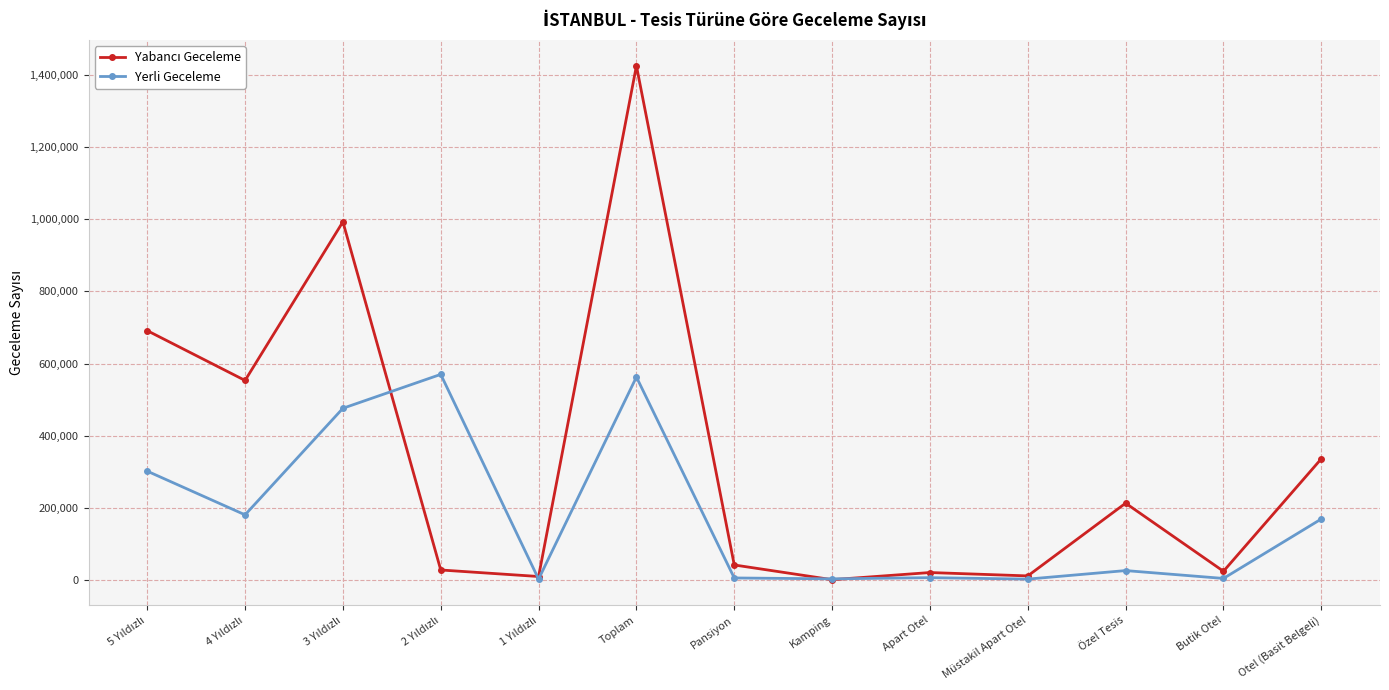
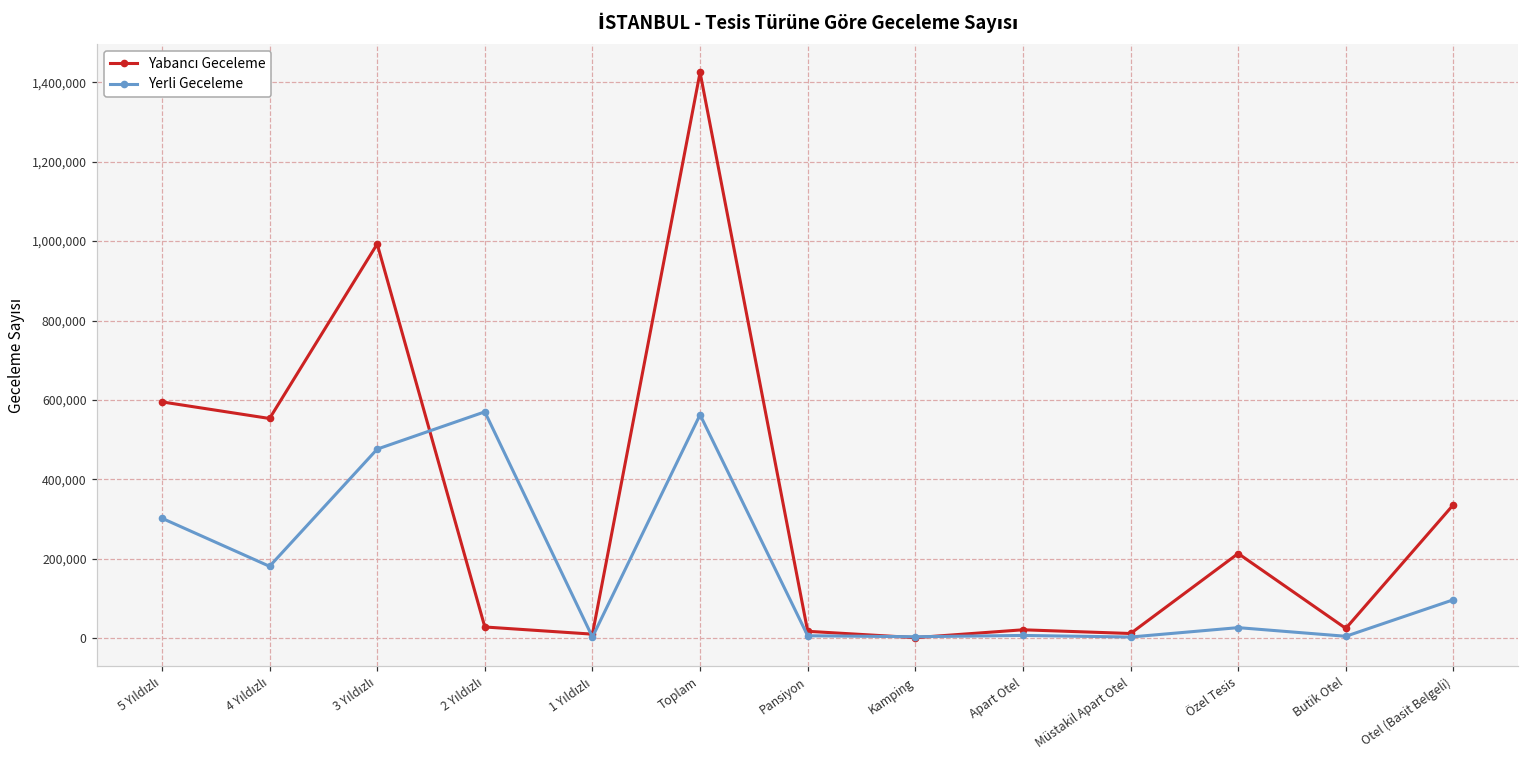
  {
    "Yabancı Geceleme": {
-     "5 Yıldızlı": "690,000",
+     "5 Yıldızlı": "600,000",
      "4 Yıldızlı": "550,000",
      "3 Yıldızlı": "990,000",
      "2 Yıldızlı": "30,000",
      "1 Yıldızlı": "10,000",
      "Toplam": "1,420,000",
-     "Pansiyon": "40,000",
+     "Pansiyon": "20,000",
      "Apart Otel": "20,000",
      "Müstakil Apart Otel": "10,000",
      "Özel Tesis": "210,000",
      "Butik Otel": "20,000",
      "Otel (Basit Belgeli)": "340,000"
    },
    "Yerli Geceleme": {
      "5 Yıldızlı": "300,000",
      "4 Yıldızlı": "180,000",
      "3 Yıldızlı": "480,000",
      "2 Yıldızlı": "570,000",
      "1 Yıldızlı": "0",
      "Toplam": "560,000",
      "Pansiyon": "10,000",
      "Apart Otel": "10,000",
      "Müstakil Apart Otel": "0",
      "Özel Tesis": "30,000",
      "Butik Otel": "0",
-     "Otel (Basit Belgeli)": "170,000"
+     "Otel (Basit Belgeli)": "100,000"
    }
  }
